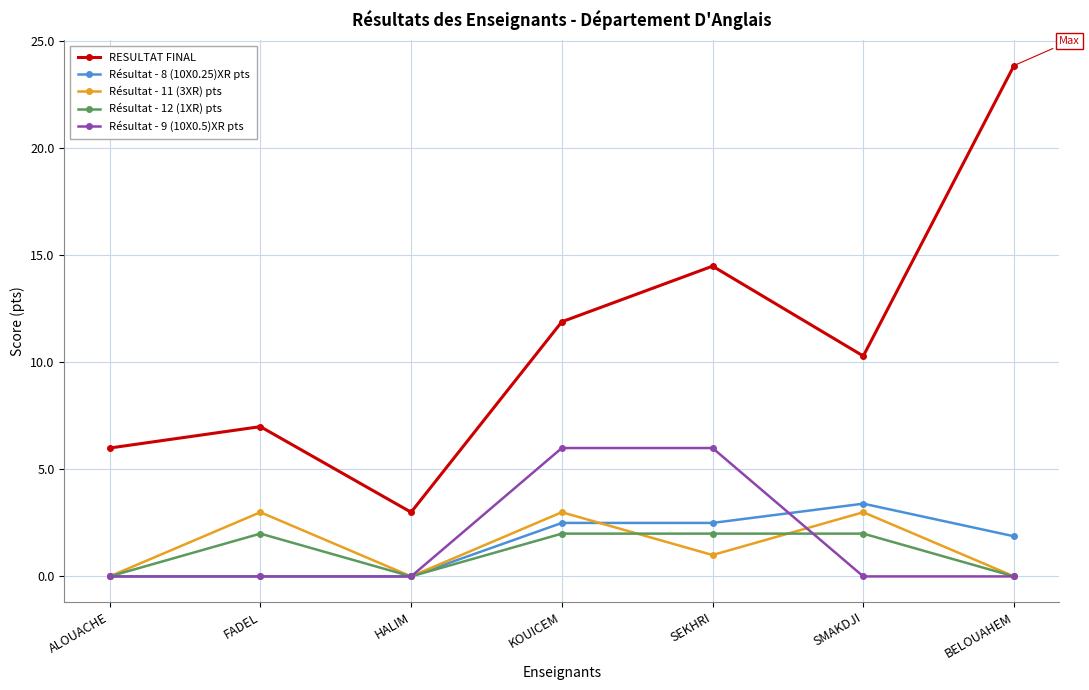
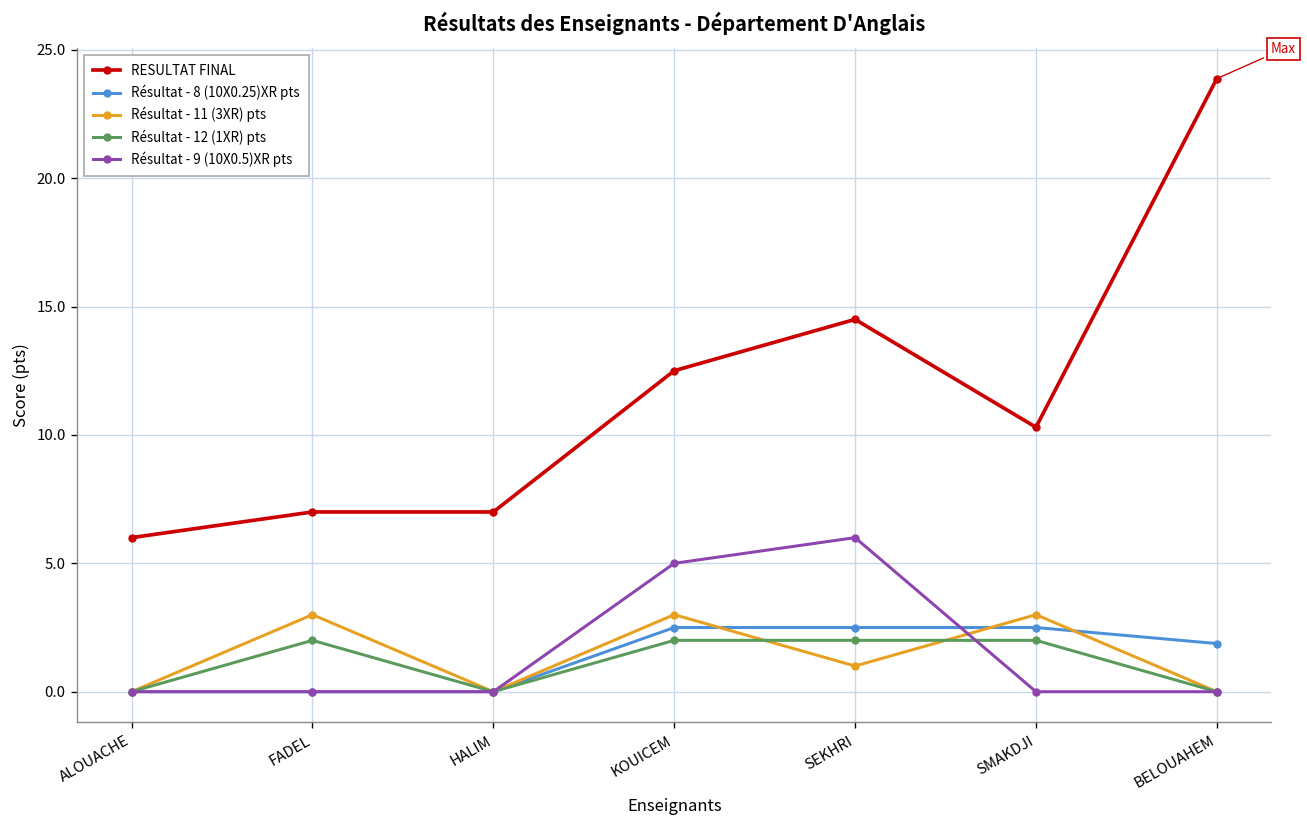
  {
    "RESULTAT FINAL": {
      "ALOUACHE": 6.0,
      "FADEL": 7.0,
-     "HALIM": 3,
-     "KOUICEM": 11.9,
+     "HALIM": 7,
+     "KOUICEM": 12.5,
      "SEKHRI": 14.5,
      "SMAKDJI": 10.3,
      "BELOUAHEM": 23.9
    },
    "Résultat - 8 (10X0.25)XR pts": {
      "KOUICEM": 2.5,
      "SEKHRI": 2.5,
-     "SMAKDJI": 3.4,
+     "SMAKDJI": 2.5,
      "BELOUAHEM": 1.9
    },
    "Résultat - 11 (3XR) pts": {
      "FADEL": 3.0,
      "KOUICEM": 3.0,
      "SEKHRI": 1.0,
      "SMAKDJI": 3.0
    },
    "Résultat - 12 (1XR) pts": {
      "FADEL": 2.0,
      "KOUICEM": 2.0,
      "SEKHRI": 2.0,
      "SMAKDJI": 2.0
    },
    "Résultat - 9 (10X0.5)XR pts": {
-     "KOUICEM": 6,
+     "KOUICEM": 5,
      "SEKHRI": 6,
      "SMAKDJI": 0
    }
  }
